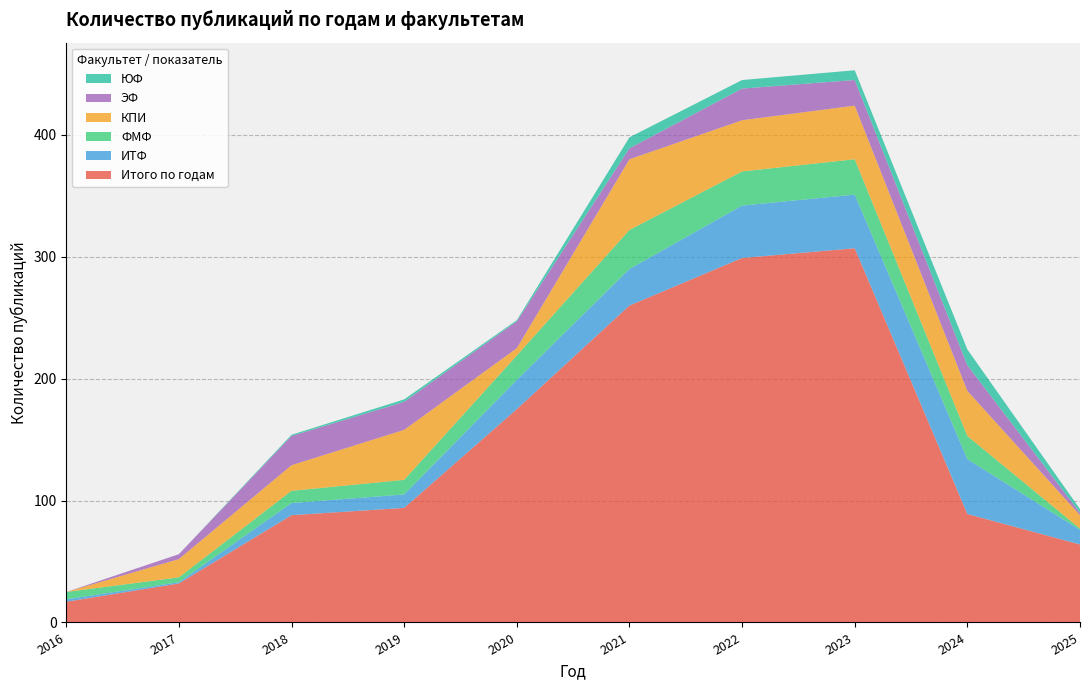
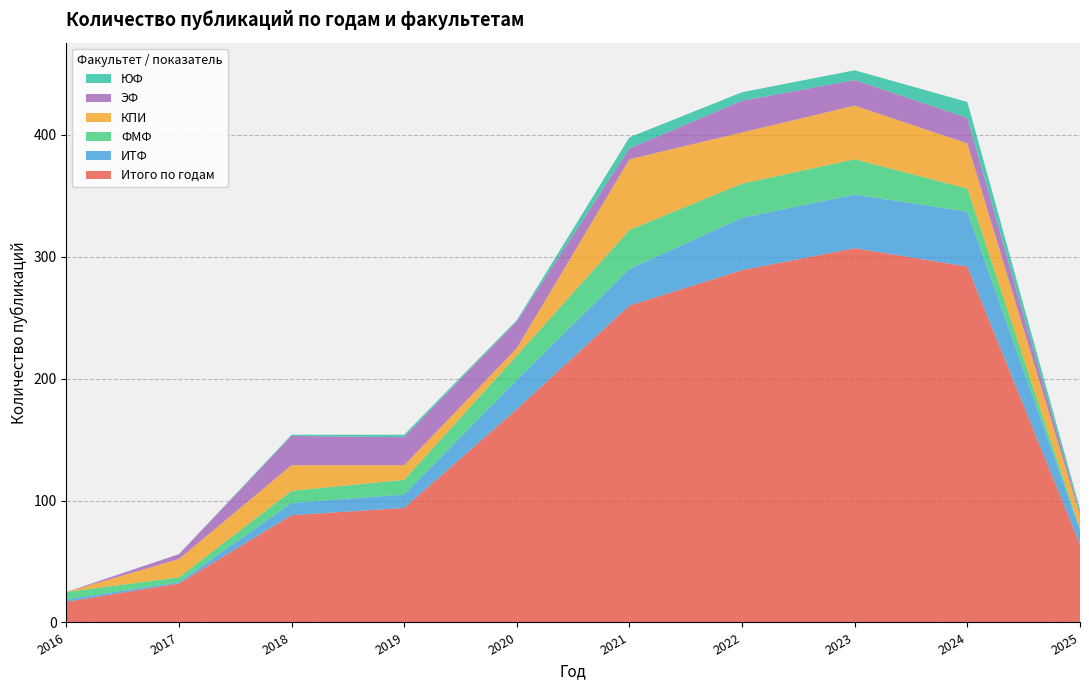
  {
    "Итого по годам": {
      "2018": 88,
      "2019": 94,
      "2020": 175,
      "2021": 260,
-     "2022": 299,
+     "2022": 289,
      "2023": 307,
-     "2024": 89,
+     "2024": 292,
      "2025": 64
    },
    "ИТФ": {
      "2018": 10,
      "2019": 11,
      "2020": 24,
      "2021": 30,
      "2022": 43,
      "2023": 44,
      "2024": 45
    },
    "КПИ": {
      "2017": 15,
      "2018": 21,
-     "2019": 41,
+     "2019": 12,
      "2020": 6,
      "2021": 58,
      "2022": 42,
      "2023": 44,
      "2024": 37
    },
    "ЭФ": {
      "2021": 9,
      "2022": 26,
      "2023": 21,
      "2024": 21
    }
  }
